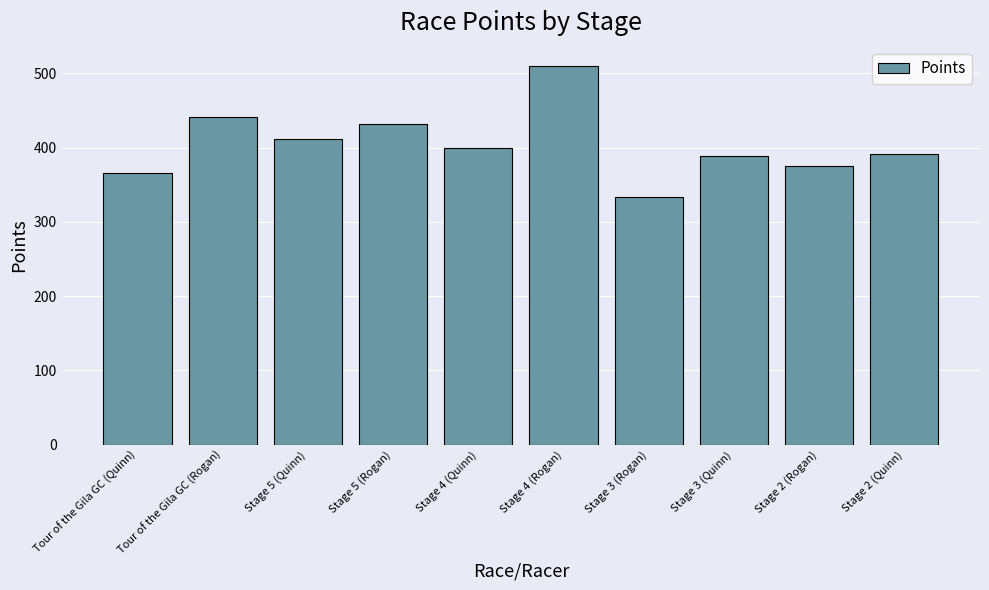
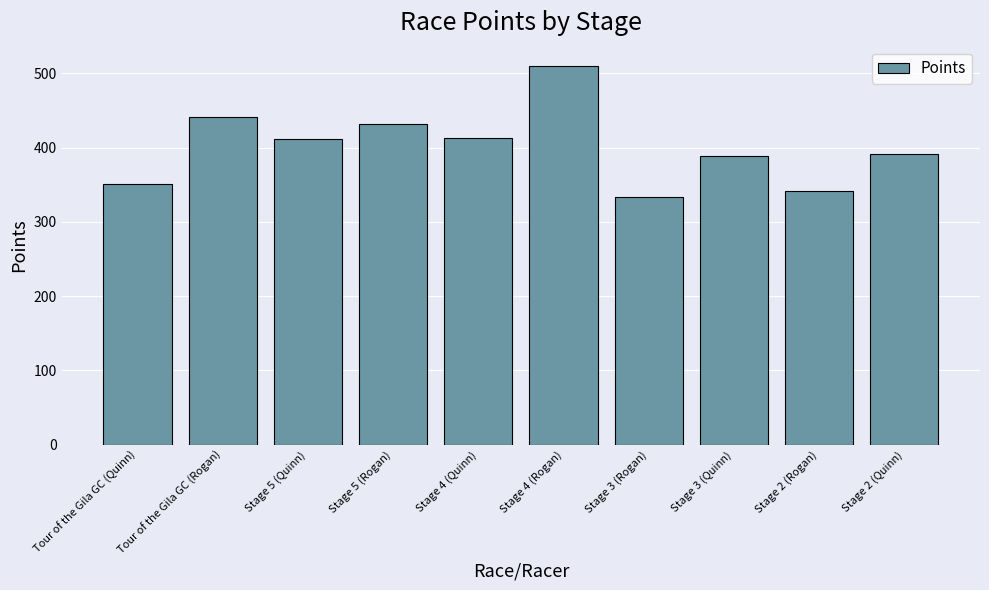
  {
-   "Tour of the Gila GC (Quinn)": 370,
+   "Tour of the Gila GC (Quinn)": 350,
    "Tour of the Gila GC (Rogan)": 440,
    "Stage 5 (Quinn)": 410,
    "Stage 5 (Rogan)": 430,
-   "Stage 4 (Quinn)": 400,
+   "Stage 4 (Quinn)": 410,
    "Stage 4 (Rogan)": 510,
    "Stage 3 (Rogan)": 330,
    "Stage 3 (Quinn)": 390,
-   "Stage 2 (Rogan)": 380,
+   "Stage 2 (Rogan)": 340,
    "Stage 2 (Quinn)": 390
  }
